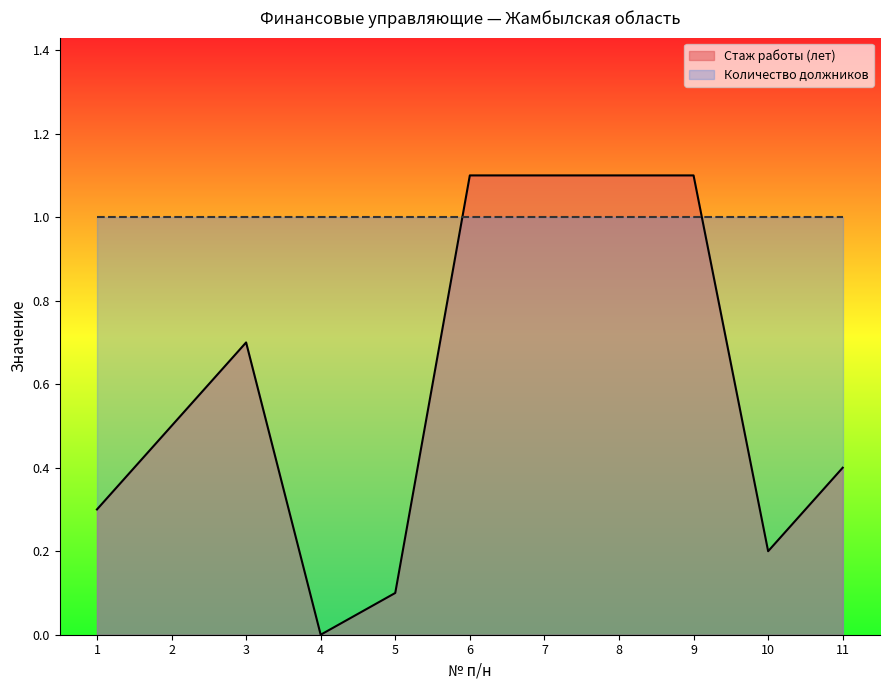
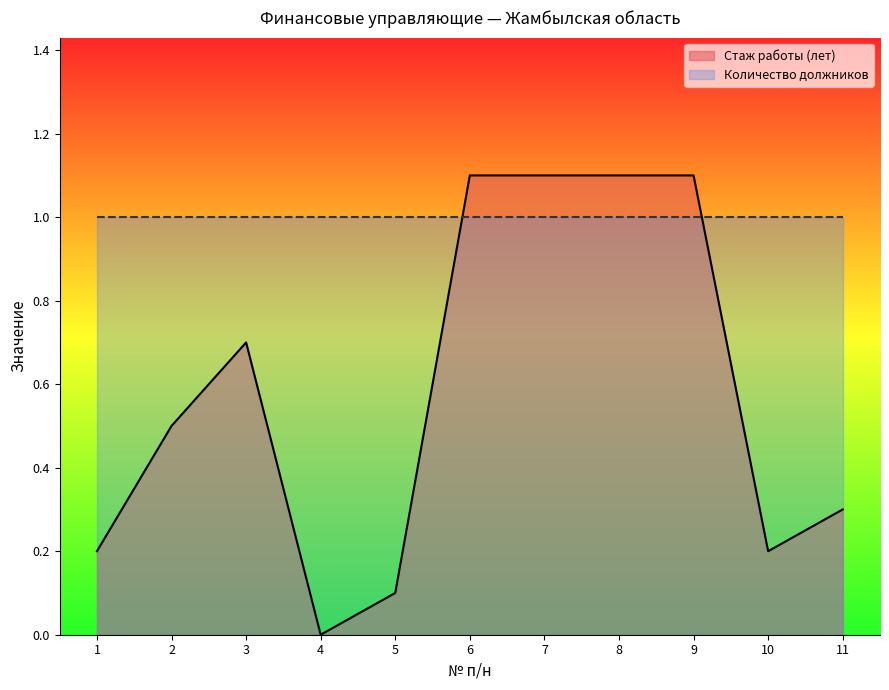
  {
    "Стаж работы (лет)": {
-     "1": 0.3,
+     "1": 0.2,
      "2": 0.5,
      "3": 0.7,
      "4": 0.0,
      "5": 0.1,
      "6": 1.1,
      "7": 1.1,
      "8": 1.1,
      "9": 1.1,
      "10": 0.2,
-     "11": 0.4
+     "11": 0.3
    },
    "Количество должников": {
      "1": 1.0,
      "2": 1.0,
      "3": 1.0,
      "4": 1.0,
      "5": 1.0,
      "6": 1.0,
      "7": 1.0,
      "8": 1.0,
      "9": 1.0,
      "10": 1.0,
      "11": 1.0
    }
  }
